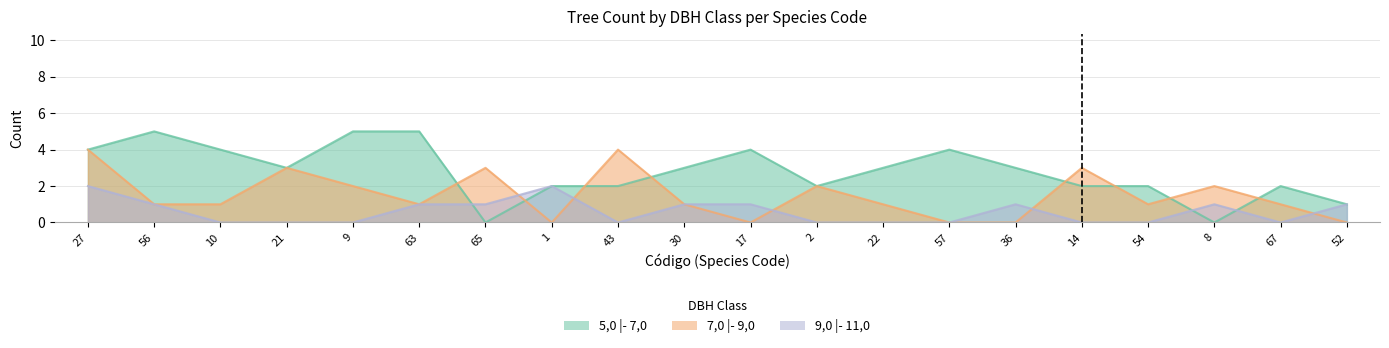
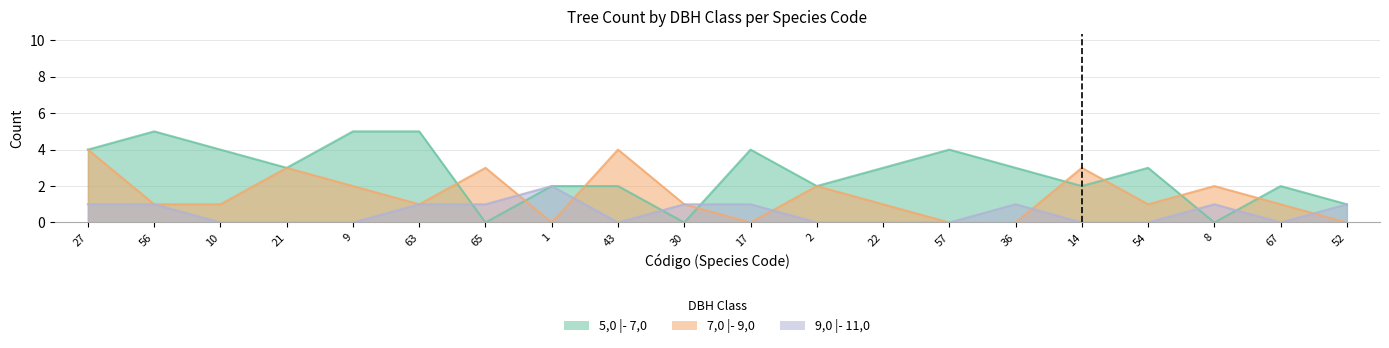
  {
    "5,0 |- 7,0": {
      "56": 5,
      "10": 4,
      "9": 5,
      "63": 5,
      "65": 0,
      "43": 2,
-     "30": 3,
+     "30": 0,
      "17": 4,
      "22": 3,
      "57": 4,
      "36": 3,
      "14": 2,
-     "54": 2,
+     "54": 3,
      "8": 0,
      "67": 2
    },
    "7,0 |- 9,0": {
      "10": 1,
      "9": 2,
      "65": 3,
      "1": 0,
      "43": 4,
      "17": 0,
      "22": 1,
      "36": 0,
      "14": 3,
      "54": 1,
      "8": 2,
      "67": 1,
      "52": 0
    },
    "9,0 |- 11,0": {
-     "27": 2,
+     "27": 1,
      "10": 0,
      "21": 0,
      "9": 0,
      "65": 1,
      "43": 0,
      "17": 1,
      "2": 0,
      "22": 0,
      "36": 1,
      "14": 0,
      "54": 0,
      "8": 1,
      "67": 0
    }
  }
